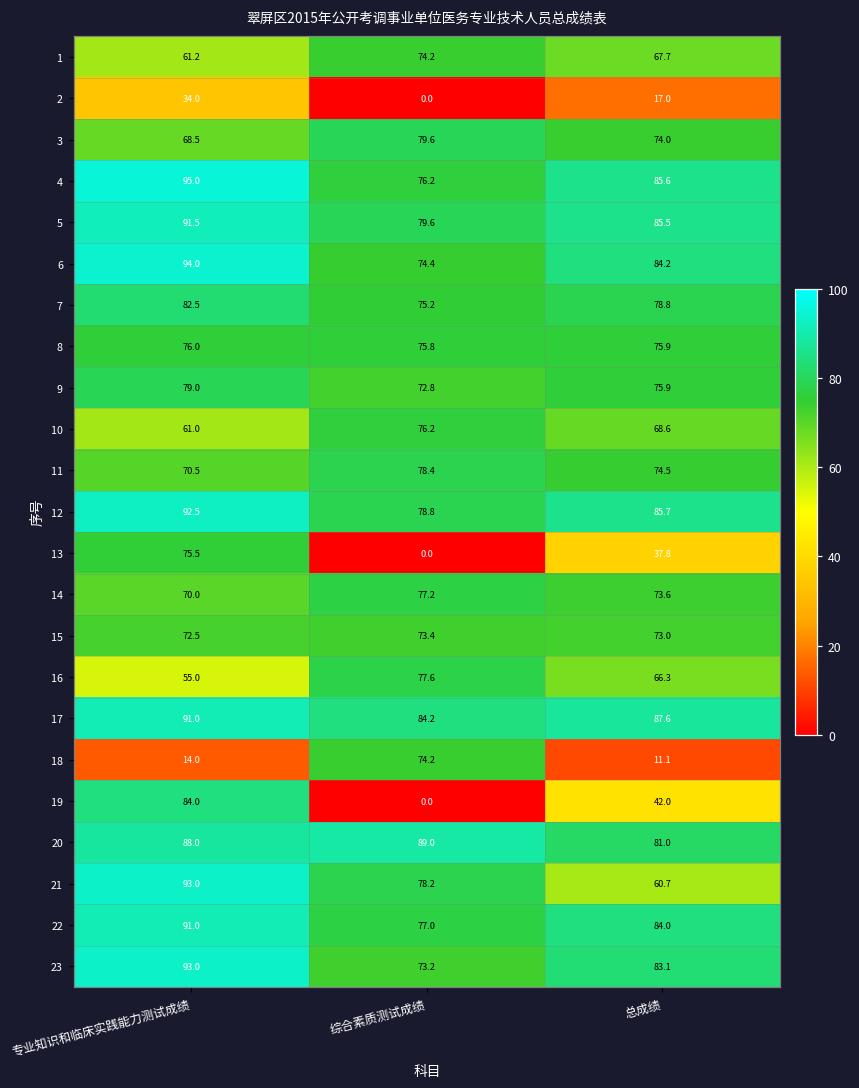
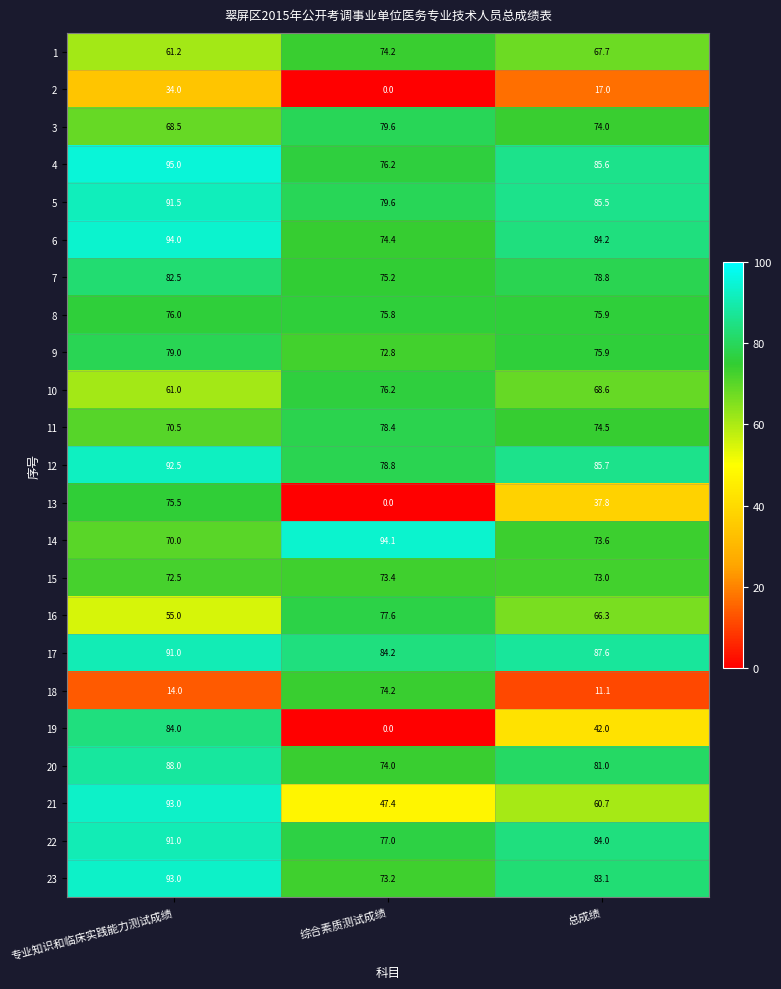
  {
    "1": {
      "专业知识和临床实践能力测试成绩": 61.2,
      "综合素质测试成绩": 74.2,
      "总成绩": 67.7
    },
    "2": {
      "专业知识和临床实践能力测试成绩": 34.0,
      "综合素质测试成绩": 0.0,
      "总成绩": 17.0
    },
    "3": {
      "专业知识和临床实践能力测试成绩": 68.5,
      "综合素质测试成绩": 79.6,
      "总成绩": 74.0
    },
    "4": {
      "专业知识和临床实践能力测试成绩": 95.0,
      "综合素质测试成绩": 76.2,
      "总成绩": 85.6
    },
    "5": {
      "专业知识和临床实践能力测试成绩": 91.5,
      "综合素质测试成绩": 79.6,
      "总成绩": 85.5
    },
    "6": {
      "专业知识和临床实践能力测试成绩": 94.0,
      "综合素质测试成绩": 74.4,
      "总成绩": 84.2
    },
    "7": {
      "专业知识和临床实践能力测试成绩": 82.5,
      "综合素质测试成绩": 75.2,
      "总成绩": 78.8
    },
    "8": {
      "专业知识和临床实践能力测试成绩": 76.0,
      "综合素质测试成绩": 75.8,
      "总成绩": 75.9
    },
    "9": {
      "专业知识和临床实践能力测试成绩": 79.0,
      "综合素质测试成绩": 72.8,
      "总成绩": 75.9
    },
    "10": {
      "专业知识和临床实践能力测试成绩": 61.0,
      "综合素质测试成绩": 76.2,
      "总成绩": 68.6
    },
    "11": {
      "专业知识和临床实践能力测试成绩": 70.5,
      "综合素质测试成绩": 78.4,
      "总成绩": 74.5
    },
    "12": {
      "专业知识和临床实践能力测试成绩": 92.5,
      "综合素质测试成绩": 78.8,
      "总成绩": 85.7
    },
    "13": {
      "专业知识和临床实践能力测试成绩": 75.5,
      "综合素质测试成绩": 0.0,
      "总成绩": 37.8
    },
    "14": {
      "专业知识和临床实践能力测试成绩": 70.0,
-     "综合素质测试成绩": 77.2,
+     "综合素质测试成绩": 94.1,
      "总成绩": 73.6
    },
    "15": {
      "专业知识和临床实践能力测试成绩": 72.5,
      "综合素质测试成绩": 73.4,
      "总成绩": 73.0
    },
    "16": {
      "专业知识和临床实践能力测试成绩": 55.0,
      "综合素质测试成绩": 77.6,
      "总成绩": 66.3
    },
    "17": {
      "专业知识和临床实践能力测试成绩": 91.0,
      "综合素质测试成绩": 84.2,
      "总成绩": 87.6
    },
    "18": {
      "专业知识和临床实践能力测试成绩": 14.0,
      "综合素质测试成绩": 74.2,
      "总成绩": 11.1
    },
    "19": {
      "专业知识和临床实践能力测试成绩": 84.0,
      "综合素质测试成绩": 0.0,
      "总成绩": 42.0
    },
    "20": {
      "专业知识和临床实践能力测试成绩": 88.0,
-     "综合素质测试成绩": 89.0,
+     "综合素质测试成绩": 74.0,
      "总成绩": 81.0
    },
    "21": {
      "专业知识和临床实践能力测试成绩": 93.0,
-     "综合素质测试成绩": 78.2,
+     "综合素质测试成绩": 47.4,
      "总成绩": 60.7
    },
    "22": {
      "专业知识和临床实践能力测试成绩": 91.0,
      "综合素质测试成绩": 77.0,
      "总成绩": 84.0
    },
    "23": {
      "专业知识和临床实践能力测试成绩": 93.0,
      "综合素质测试成绩": 73.2,
      "总成绩": 83.1
    }
  }
